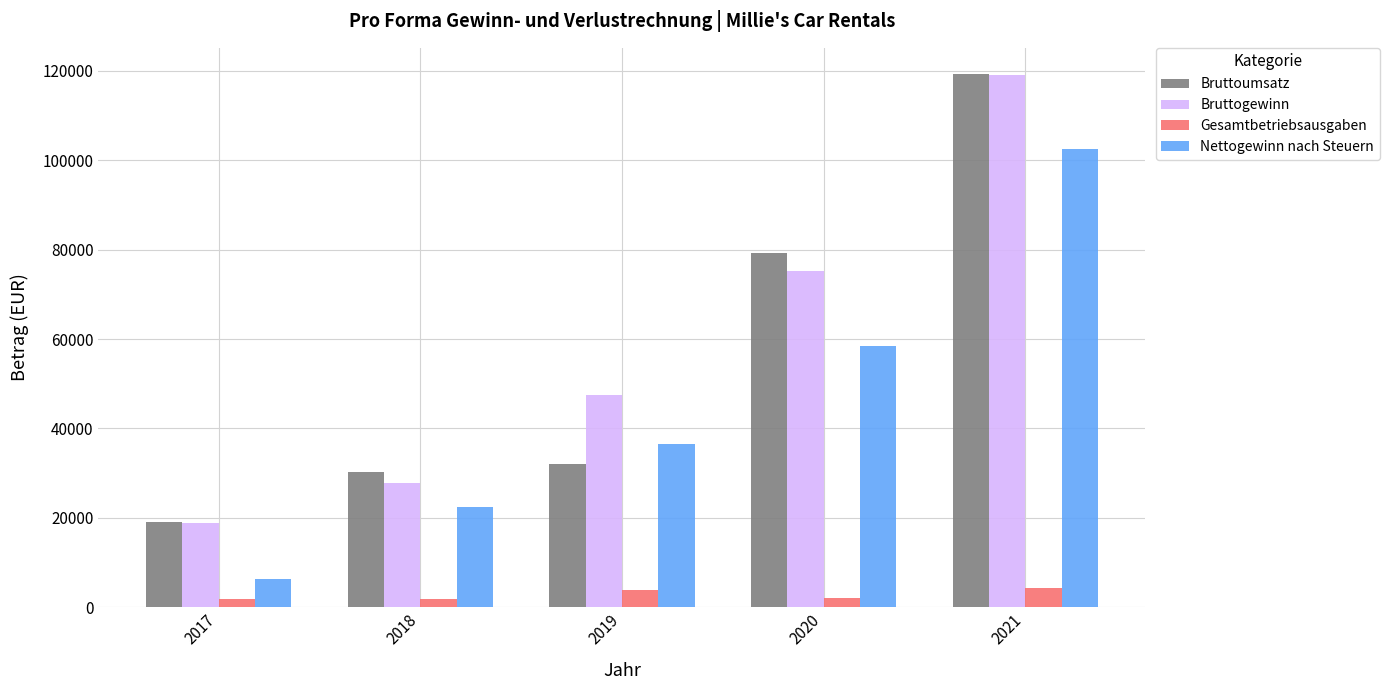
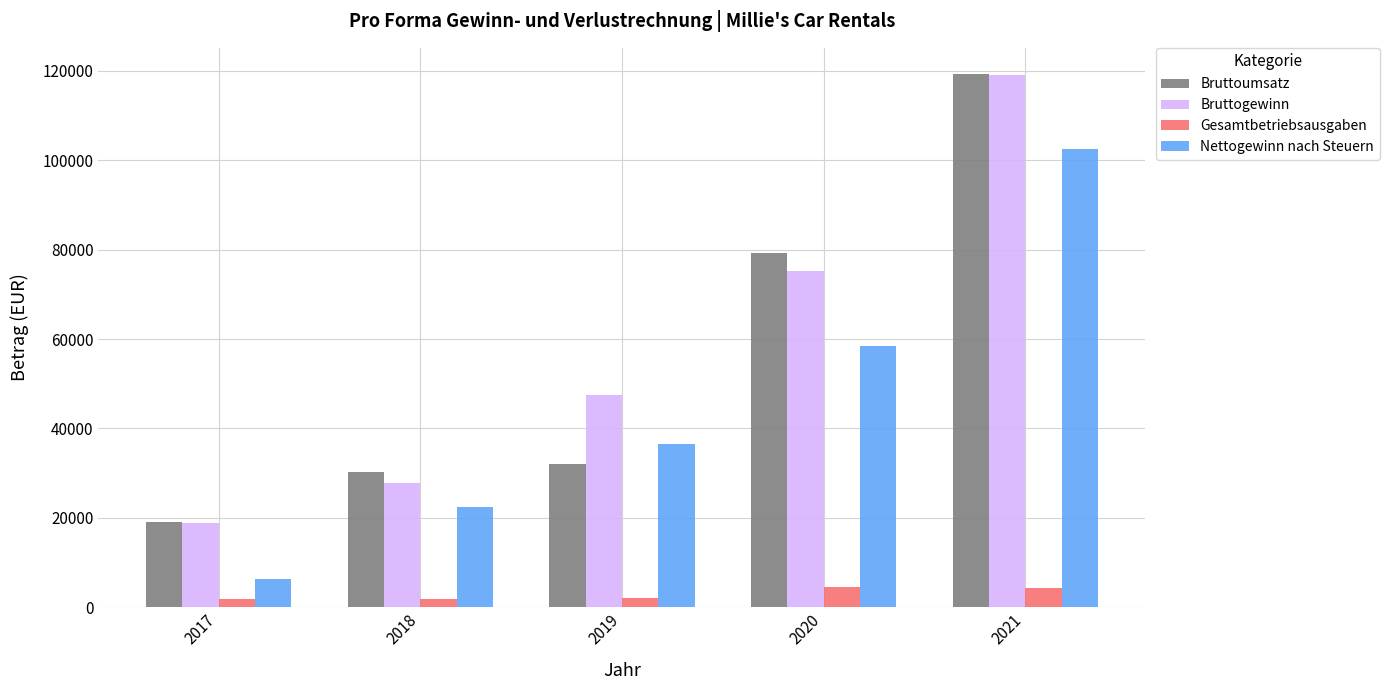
  {
    "Bruttoumsatz": {
      "2017": 19000,
      "2018": 30000,
      "2019": 32000,
      "2020": 79000,
      "2021": 119000
    },
    "Bruttogewinn": {
      "2017": 19000,
      "2018": 28000,
      "2019": 48000,
      "2020": 75000,
      "2021": 119000
    },
    "Gesamtbetriebsausgaben": {
      "2017": 2000,
      "2018": 2000,
-     "2019": 4000,
-     "2020": 2000,
+     "2019": 2000,
+     "2020": 5000,
      "2021": 4000
    },
    "Nettogewinn nach Steuern": {
      "2017": 6000,
      "2018": 22000,
      "2019": 36000,
      "2020": 59000,
      "2021": 103000
    }
  }
